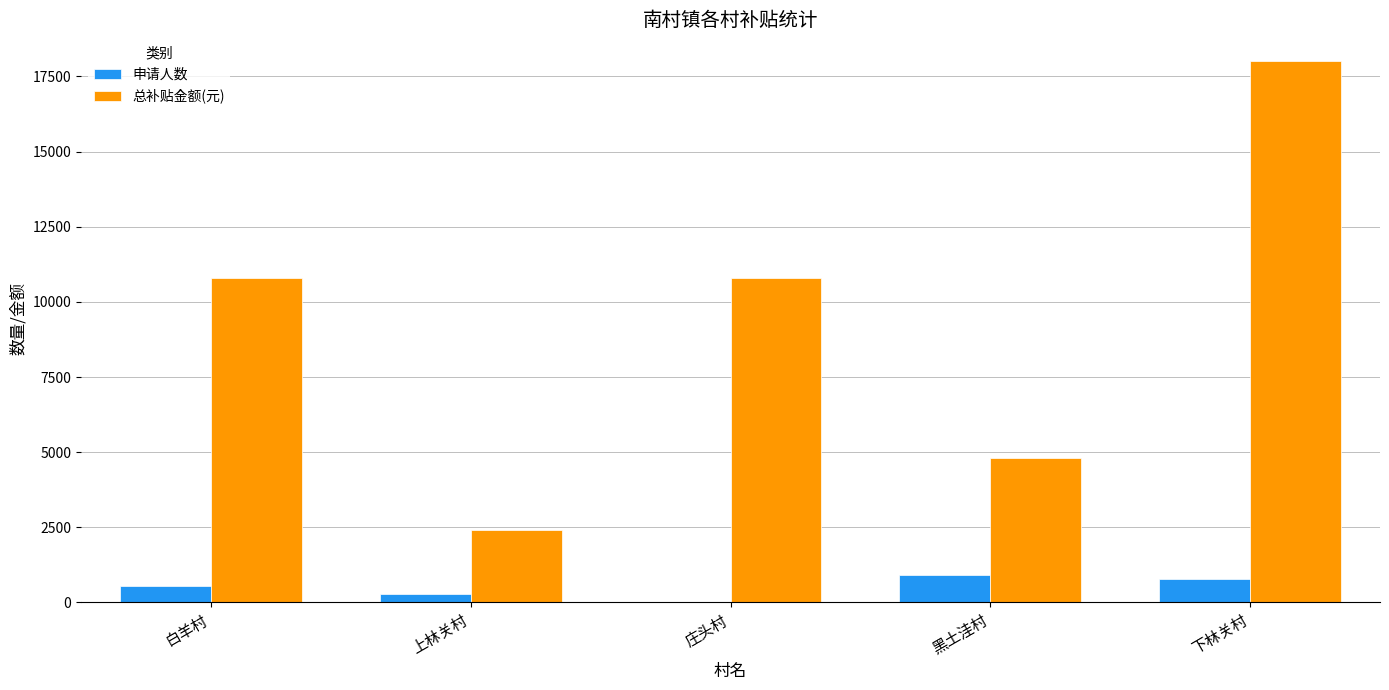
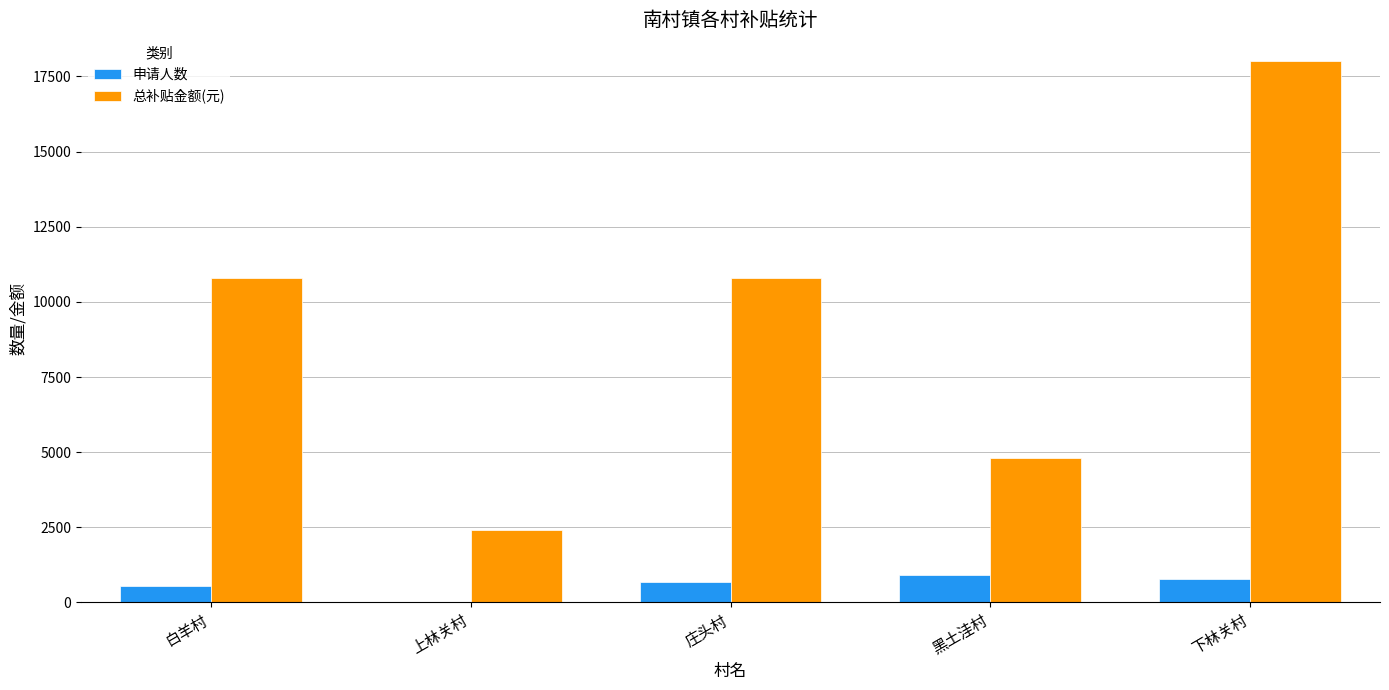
  {
    "申请人数": {
      "白羊村": 500,
-     "上林关村": 300,
-     "庄头村": 0,
+     "上林关村": 0,
+     "庄头村": 700,
      "黑土洼村": 900,
      "下林关村": 800
    },
    "总补贴金额(元)": {
      "白羊村": 10800,
      "上林关村": 2400,
      "庄头村": 10800,
      "黑土洼村": 4800,
      "下林关村": 18000
    }
  }
